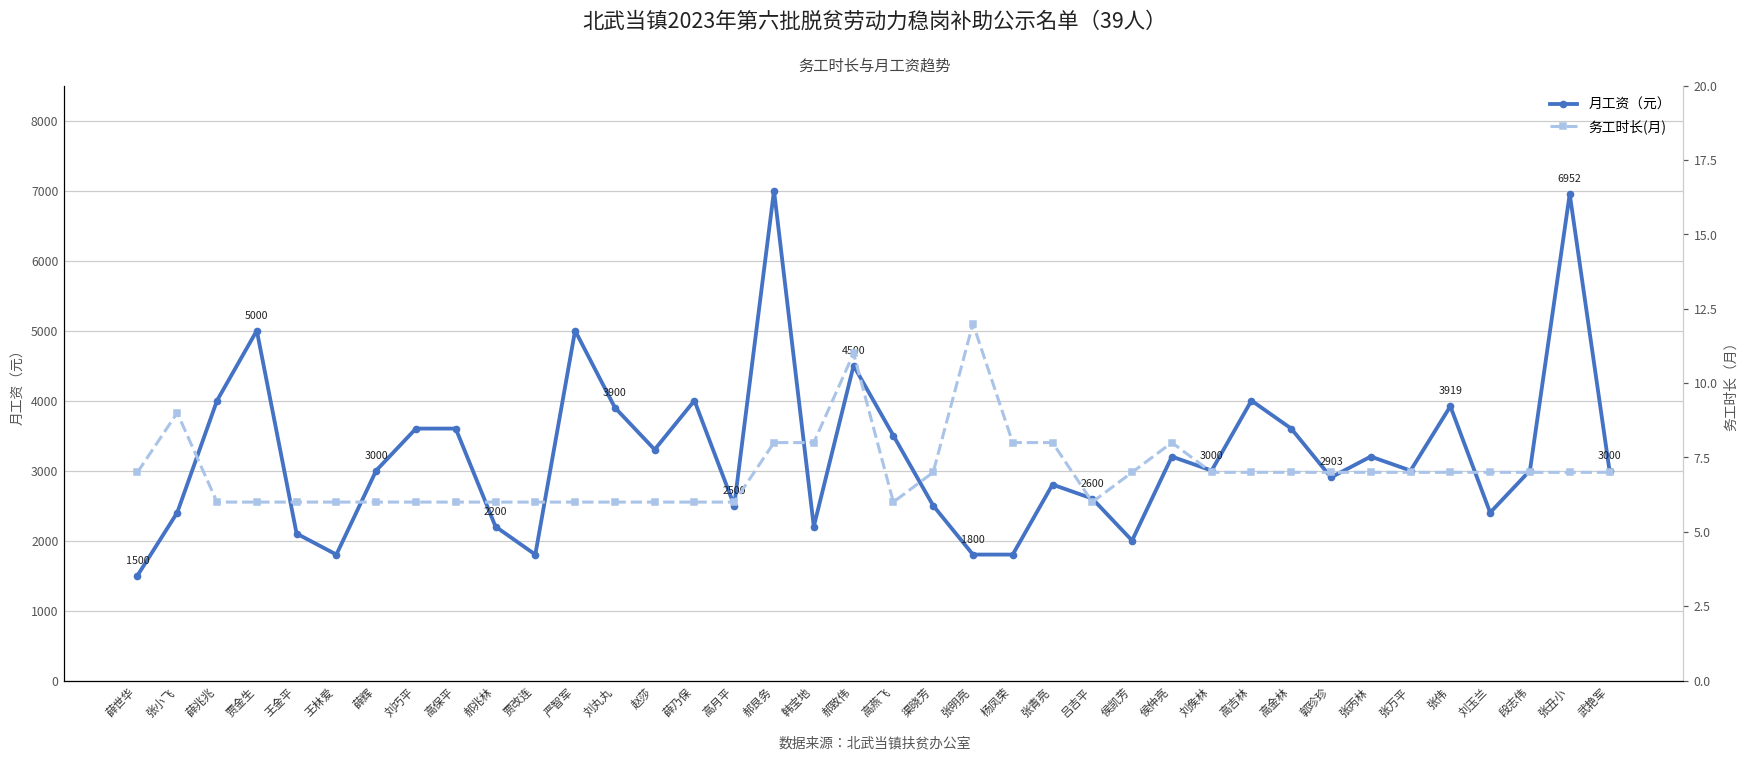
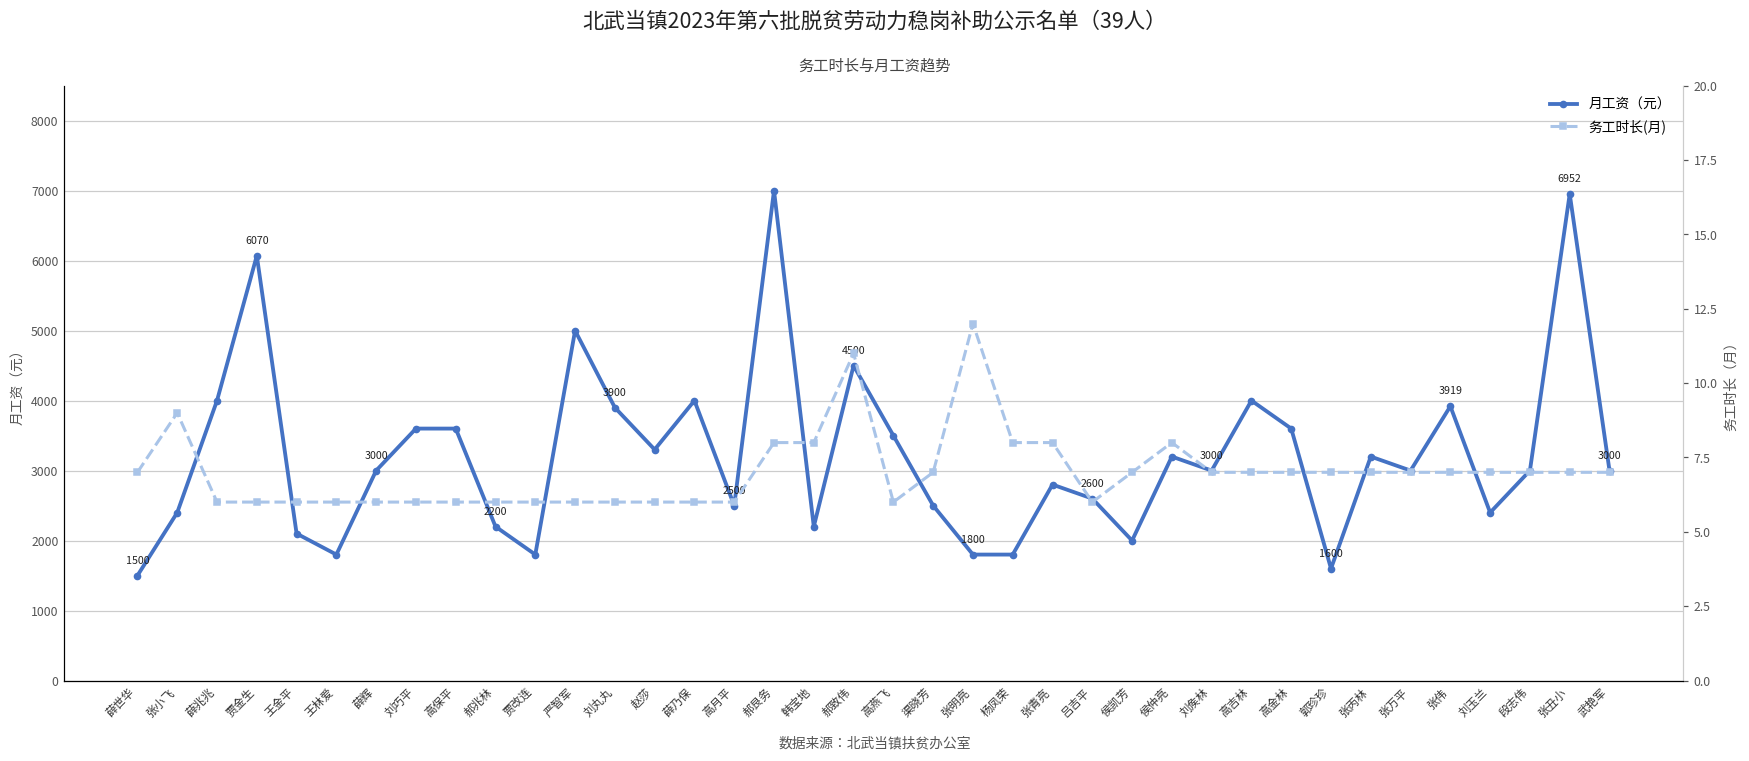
  {
    "月工资（元）": {
      "薛世华": 1500,
-     "贾金生": 5000,
+     "贾金生": 6070,
      "薛辉": 3000,
      "郝兆林": 2200,
      "刘丸丸": 3900,
      "高月平": 2500,
      "张明亮": 1800,
      "吕吉平": 2600,
      "刘矦林": 3000,
-     "郭珍珍": 2903,
+     "郭珍珍": 1600,
      "张伟": 3919,
      "张丑小": 6952,
      "武艳军": 3000
    }
  }
